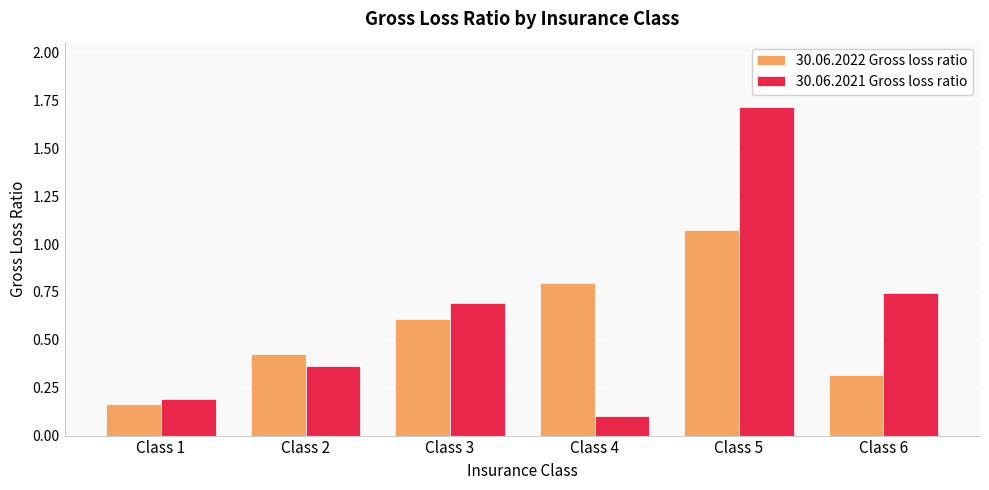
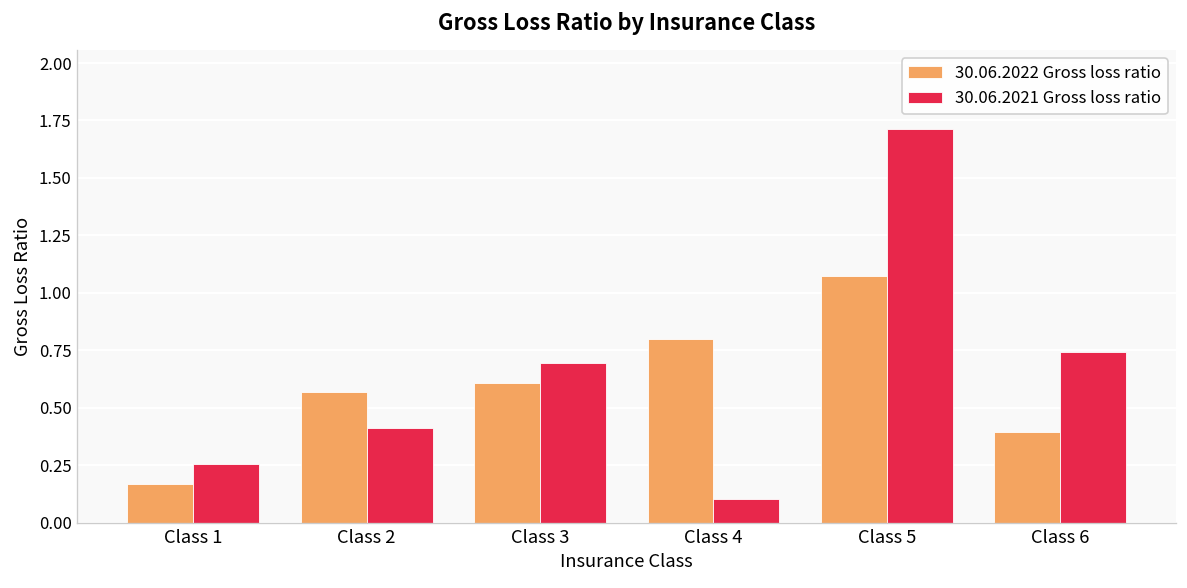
  {
    "30.06.2022 Gross loss ratio": {
      "Class 1": 0.17,
-     "Class 2": 0.42,
+     "Class 2": 0.57,
      "Class 3": 0.61,
      "Class 4": 0.80,
      "Class 5": 1.07,
-     "Class 6": 0.32
+     "Class 6": 0.39
    },
    "30.06.2021 Gross loss ratio": {
-     "Class 1": 0.19,
-     "Class 2": 0.37,
+     "Class 1": 0.25,
+     "Class 2": 0.41,
      "Class 3": 0.69,
      "Class 4": 0.10,
      "Class 5": 1.71,
      "Class 6": 0.74
    }
  }
